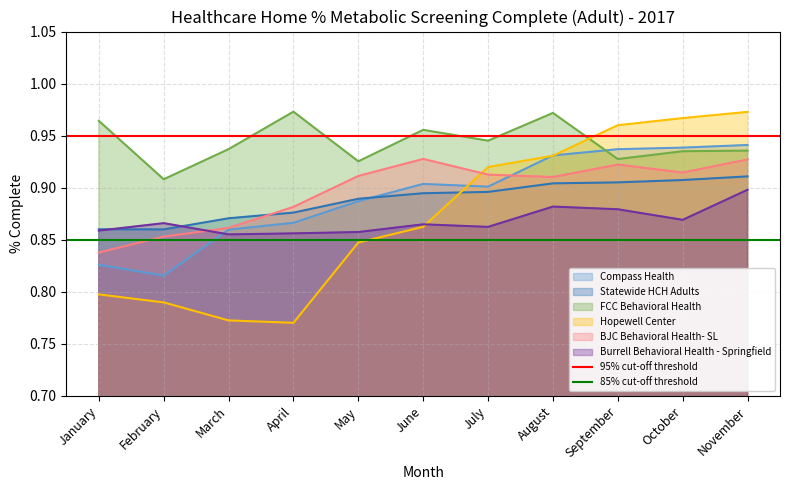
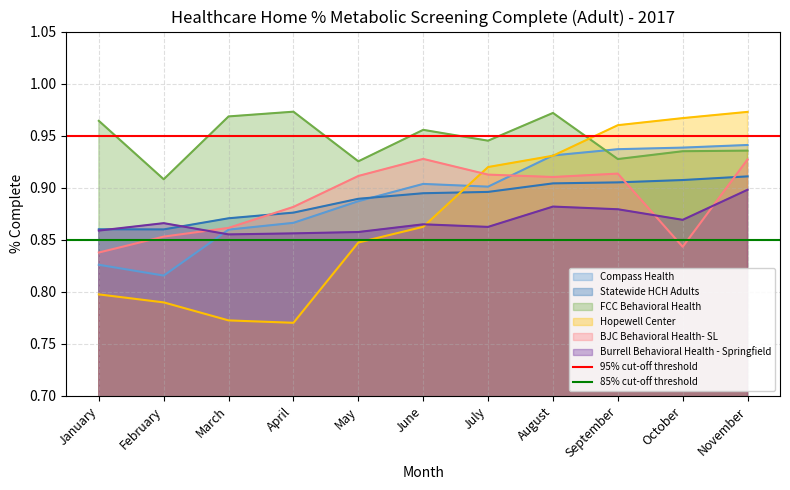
  {
    "FCC Behavioral Health": {
      "January": 0.964,
      "February": 0.908,
-     "March": 0.937,
+     "March": 0.968,
      "April": 0.973,
      "May": 0.925,
      "June": 0.956,
      "July": 0.945,
      "August": 0.972,
      "September": 0.928,
      "October": 0.935,
      "November": 0.936
    },
    "Hopewell Center": {
      "January": 0.798,
      "February": 0.790,
      "March": 0.773,
      "April": 0.770,
      "May": 0.847,
      "July": 0.920,
      "September": 0.960,
      "October": 0.967,
      "November": 0.973
    },
    "BJC Behavioral Health- SL": {
      "January": 0.838,
      "February": 0.853,
      "April": 0.882,
      "May": 0.911,
      "June": 0.928,
      "July": 0.913,
      "August": 0.910,
-     "September": 0.922,
-     "October": 0.915,
+     "September": 0.914,
+     "October": 0.843,
      "November": 0.927
    }
  }
